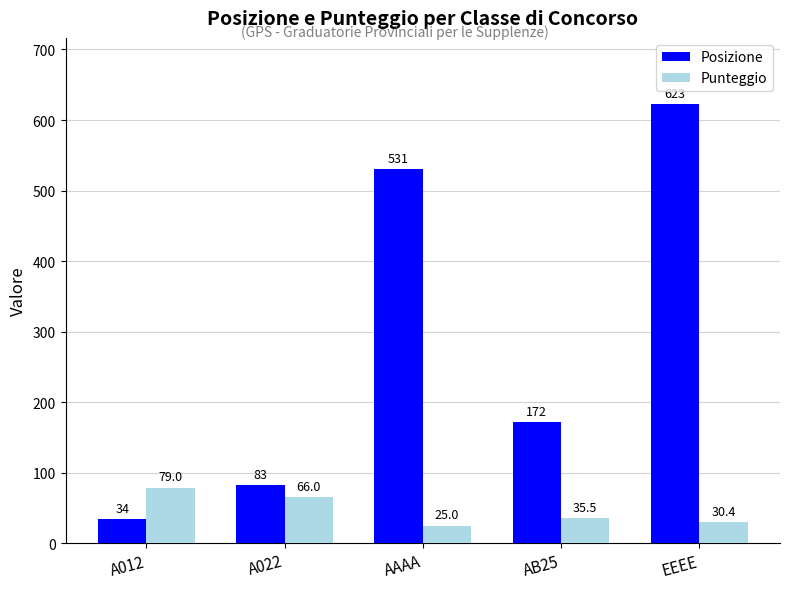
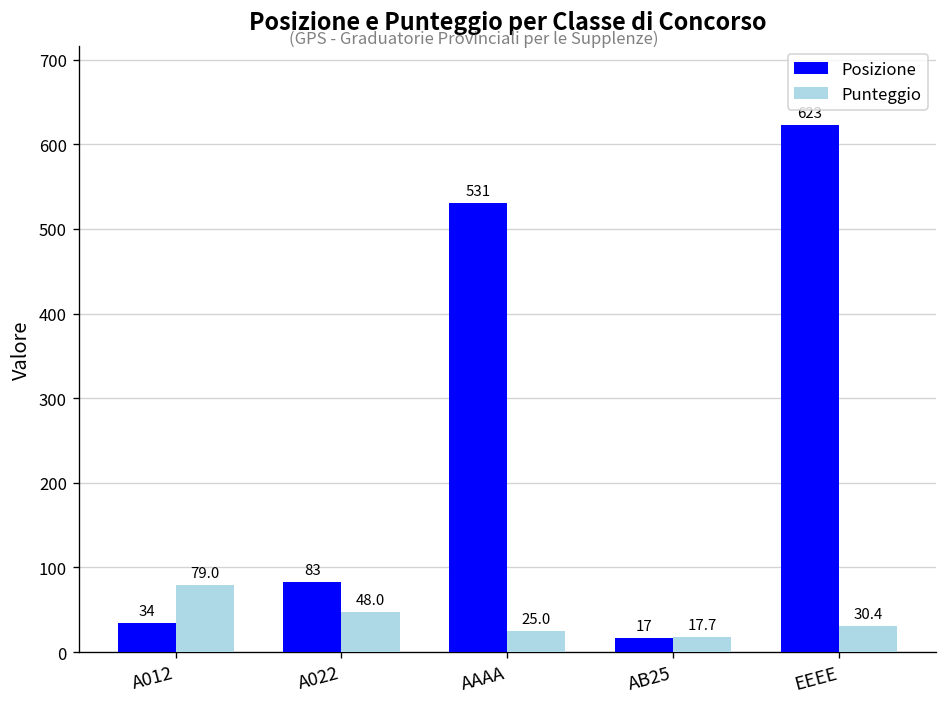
  {
    "Posizione": {
      "A012": 34,
      "A022": 83,
      "AAAA": 531,
-     "AB25": 172
+     "AB25": 17
    },
    "Punteggio": {
      "A012": 79.0,
-     "A022": 66.0,
+     "A022": 48.0,
      "AAAA": 25.0,
-     "AB25": 35.5,
+     "AB25": 17.7,
      "EEEE": 30.4
    }
  }
